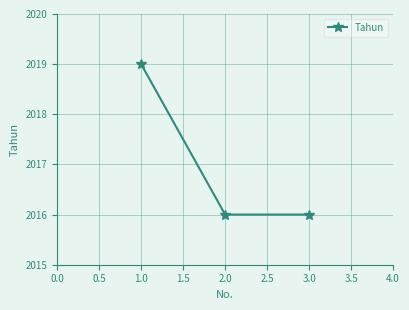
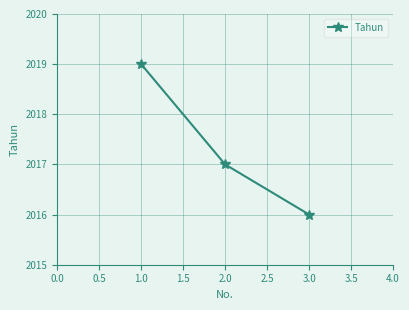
  {
    "1.0": 2019,
-   "2.0": 2016,
+   "2.0": 2017,
    "3.0": 2016
  }
